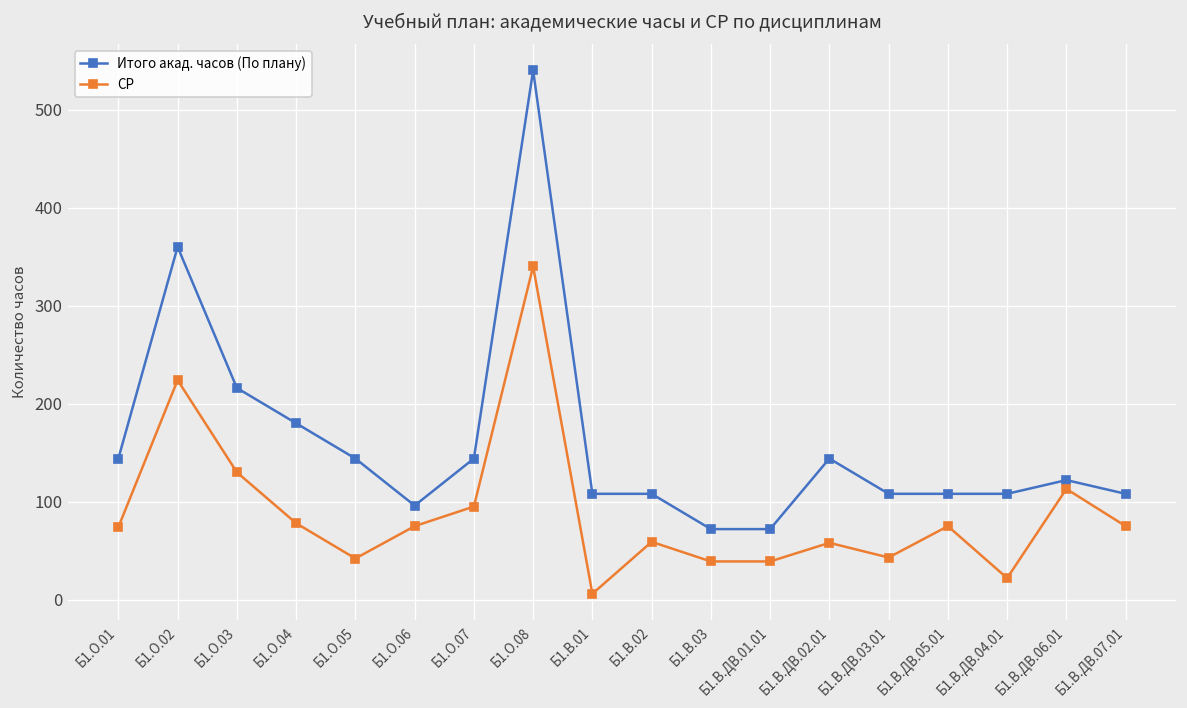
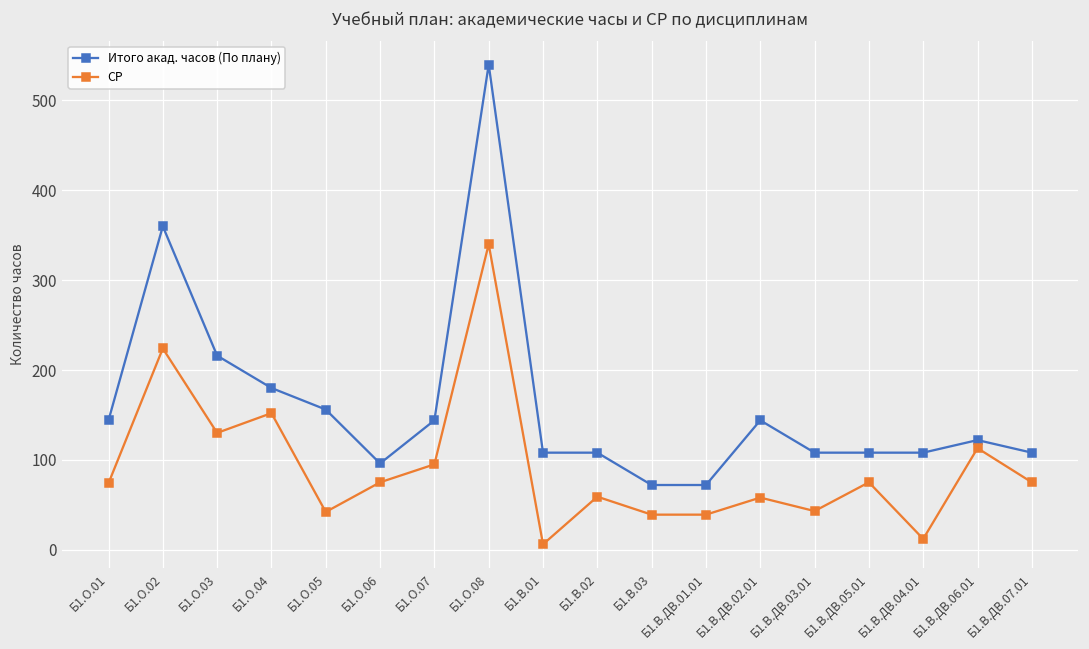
  {
    "Итого акад. часов (По плану)": {
      "Б1.О.01": 140,
      "Б1.О.02": 360,
      "Б1.О.03": 220,
      "Б1.О.04": 180,
-     "Б1.О.05": 140,
+     "Б1.О.05": 160,
      "Б1.О.06": 100,
      "Б1.О.07": 140,
      "Б1.О.08": 540,
      "Б1.В.01": 110,
      "Б1.В.02": 110,
      "Б1.В.03": 70,
      "Б1.В.ДВ.01.01": 70,
      "Б1.В.ДВ.02.01": 140,
      "Б1.В.ДВ.03.01": 110,
      "Б1.В.ДВ.05.01": 110,
      "Б1.В.ДВ.04.01": 110,
      "Б1.В.ДВ.06.01": 120,
      "Б1.В.ДВ.07.01": 110
    },
    "СР": {
      "Б1.О.01": 70,
      "Б1.О.02": 220,
      "Б1.О.03": 130,
-     "Б1.О.04": 80,
+     "Б1.О.04": 150,
      "Б1.О.05": 40,
      "Б1.О.06": 80,
      "Б1.О.07": 100,
      "Б1.О.08": 340,
      "Б1.В.01": 10,
      "Б1.В.02": 60,
      "Б1.В.03": 40,
      "Б1.В.ДВ.01.01": 40,
      "Б1.В.ДВ.02.01": 60,
      "Б1.В.ДВ.03.01": 40,
      "Б1.В.ДВ.05.01": 80,
-     "Б1.В.ДВ.04.01": 20,
+     "Б1.В.ДВ.04.01": 10,
      "Б1.В.ДВ.06.01": 110,
      "Б1.В.ДВ.07.01": 80
    }
  }
